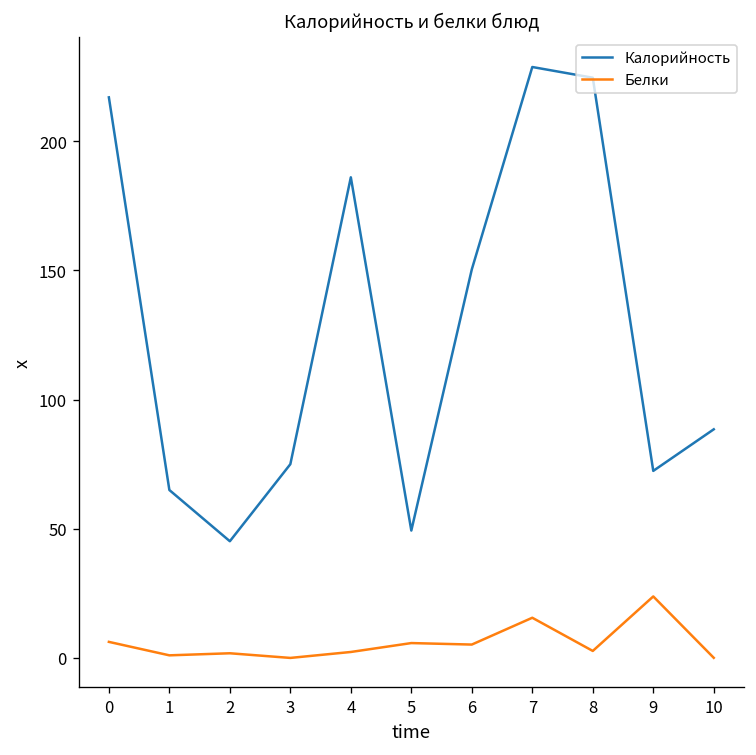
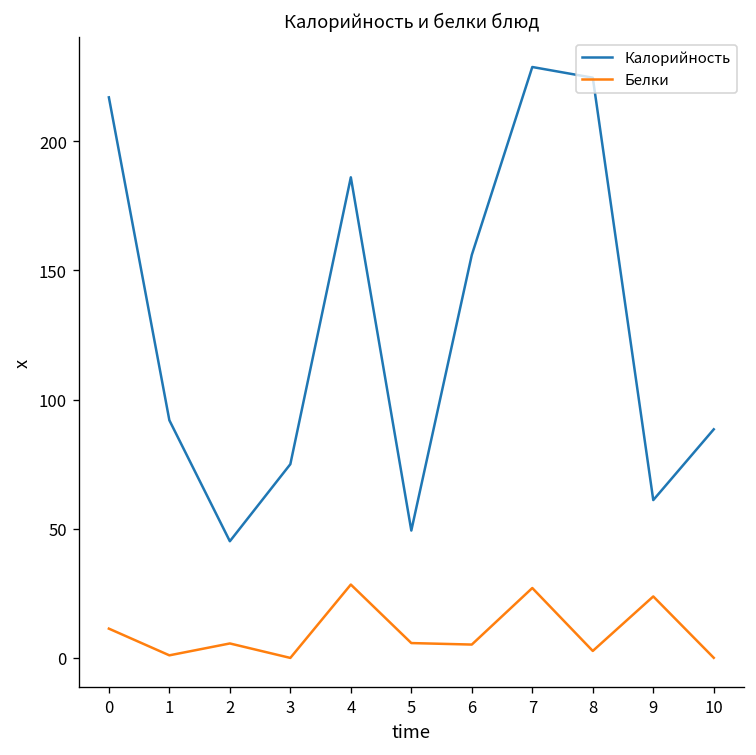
  {
    "Калорийность": {
      "0": 217,
-     "1": 65,
+     "1": 92,
      "2": 45,
      "3": 75,
      "4": 186,
      "5": 49,
-     "6": 150,
+     "6": 156,
      "7": 229,
-     "9": 72,
+     "9": 61,
      "10": 89
    },
    "Белки": {
-     "0": 6,
+     "0": 11,
      "1": 1,
-     "2": 2,
+     "2": 6,
      "3": 0,
-     "4": 2,
+     "4": 28,
      "5": 6,
      "6": 5,
-     "7": 16,
+     "7": 27,
      "8": 3,
      "9": 24,
      "10": 0
    }
  }
